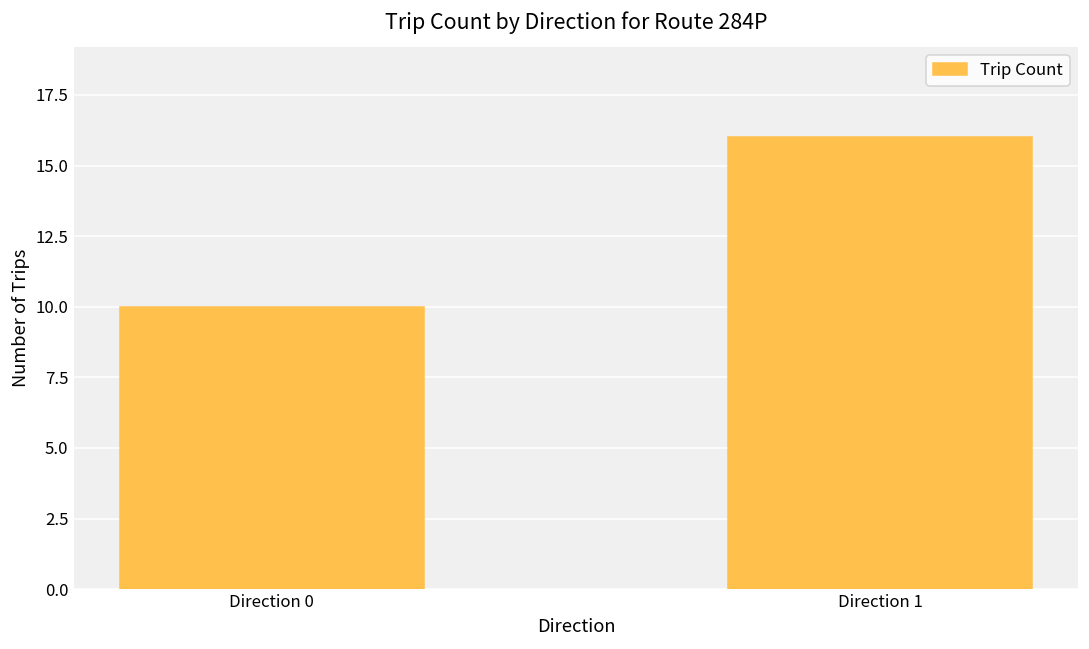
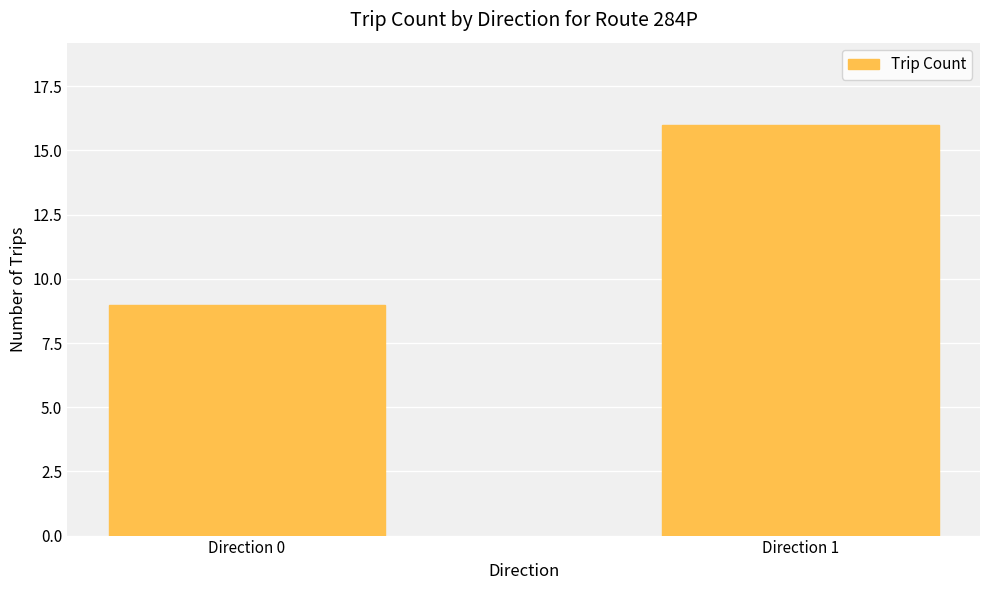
  {
-   "Direction 0": 10,
+   "Direction 0": 9,
    "Direction 1": 16
  }
